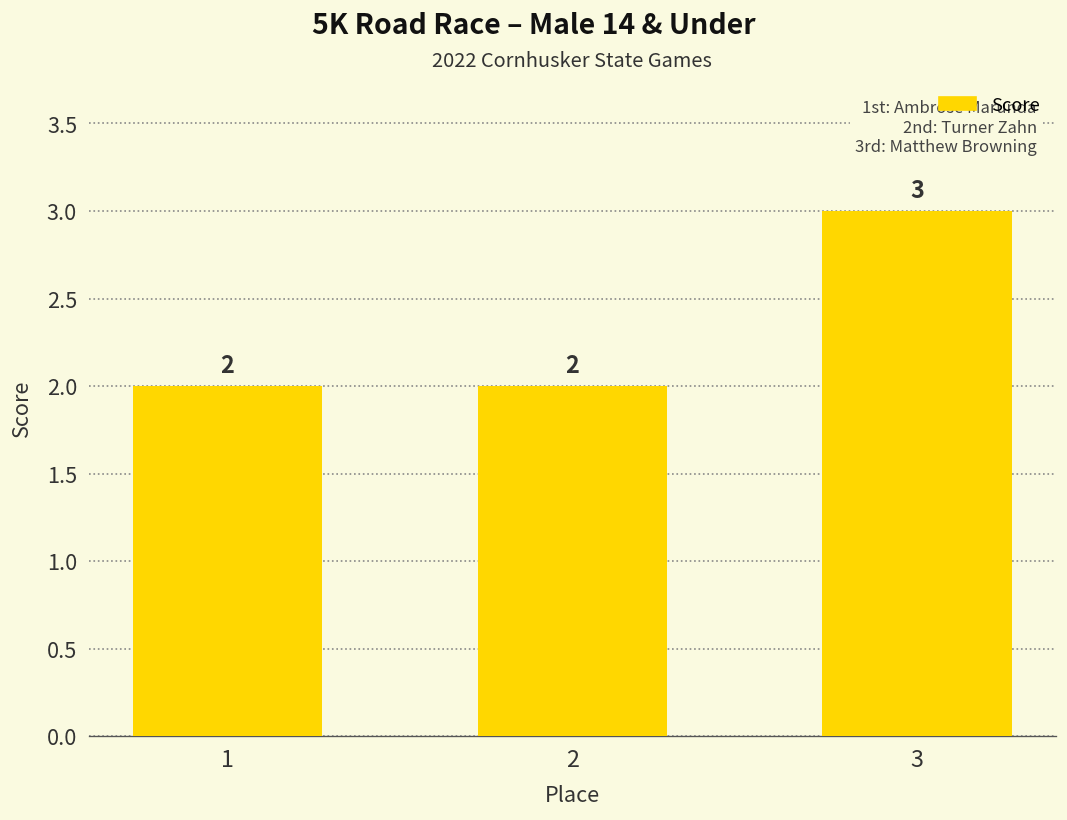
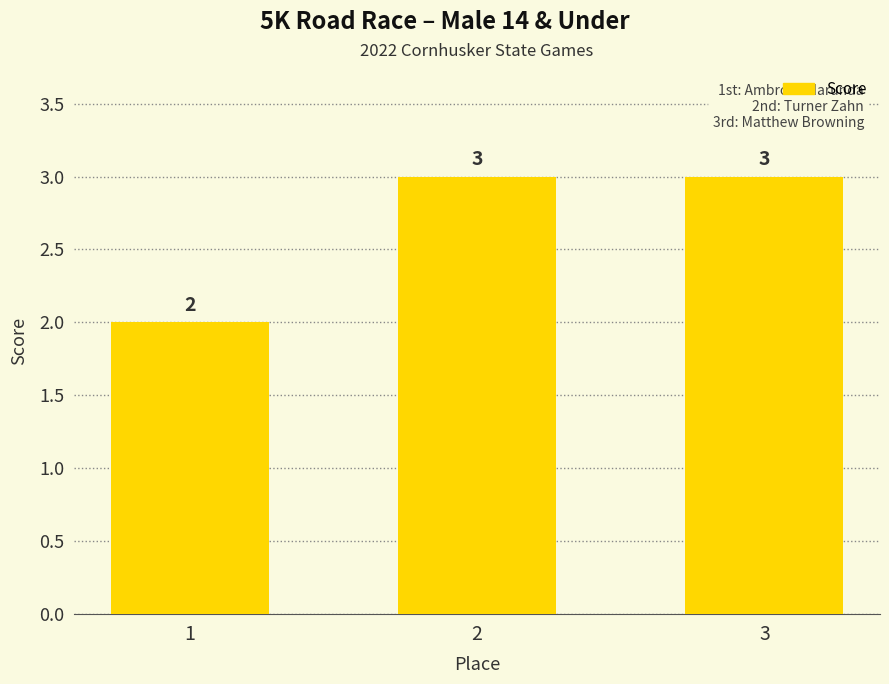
  {
    "1": 2,
-   "2": 2,
+   "2": 3,
    "3": 3
  }
